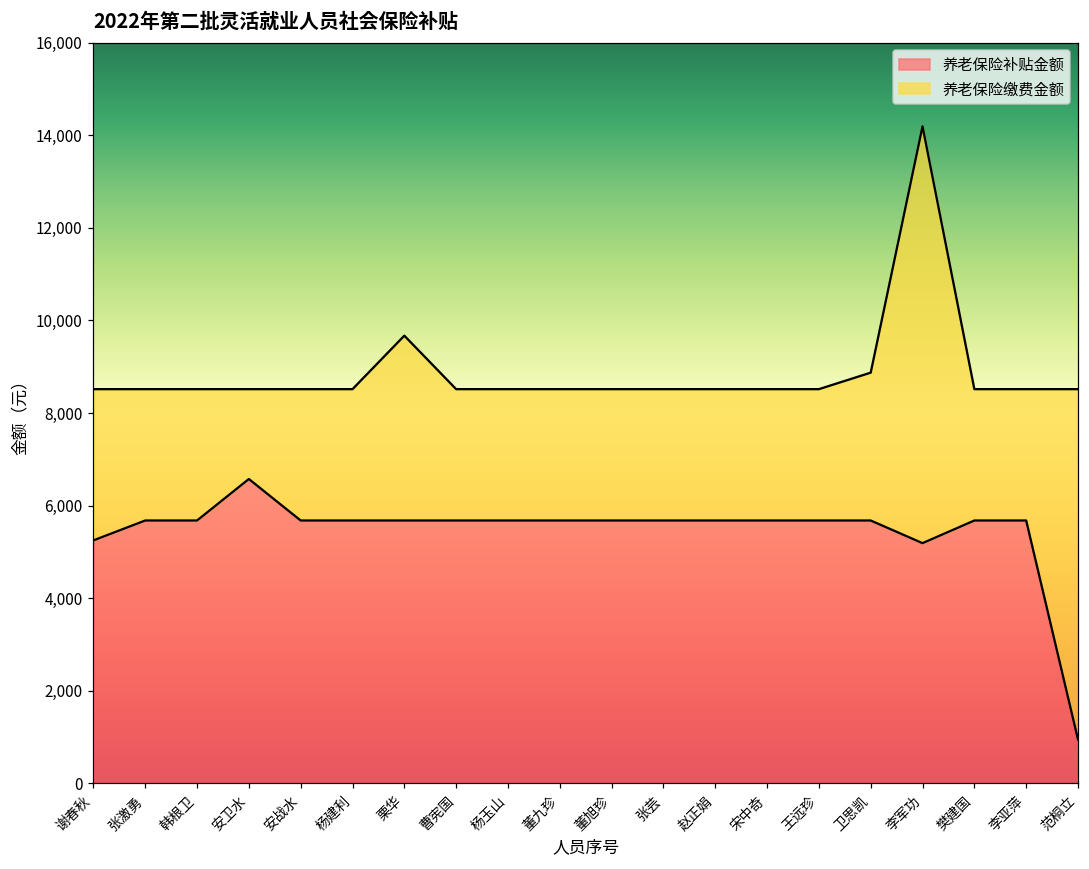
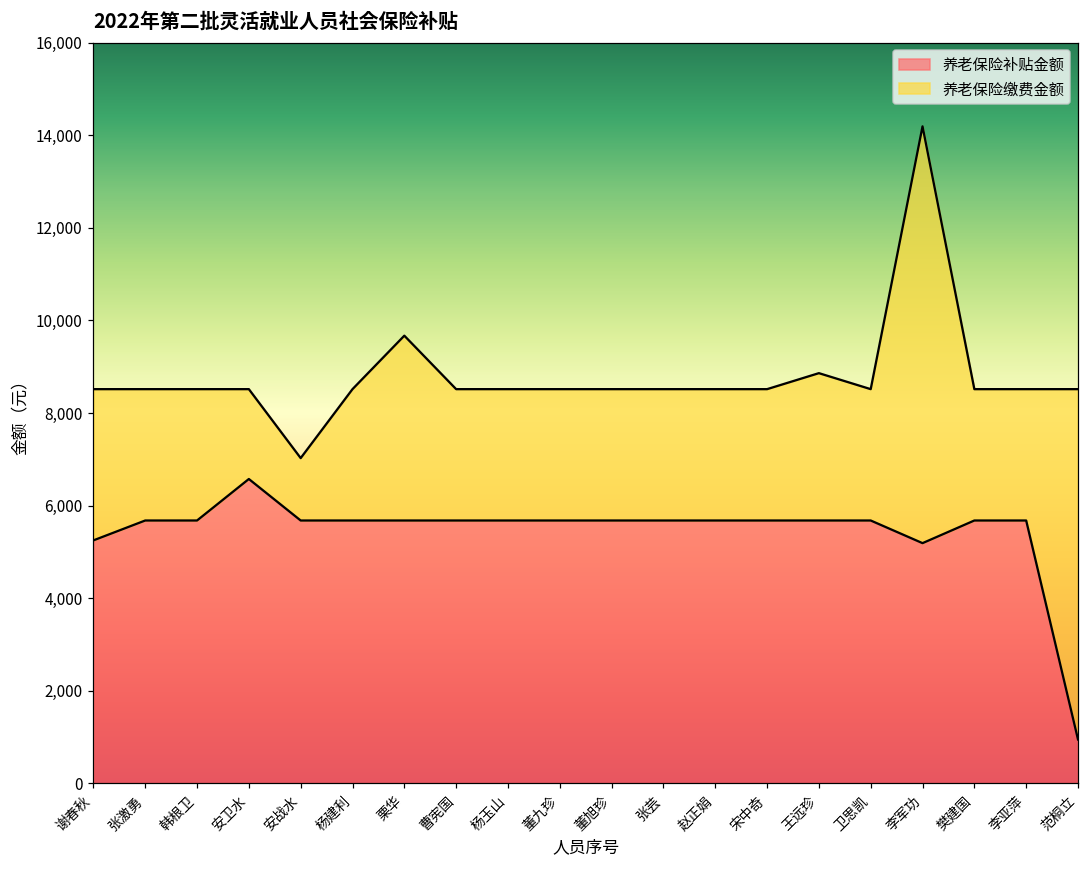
  {
    "养老保险补贴金额": {
      "谢春秋": "5,200",
      "张激勇": "5,700",
      "韩根卫": "5,700",
      "安卫水": "6,600",
      "安战水": "5,700",
      "杨建利": "5,700",
      "栗华": "5,700",
      "曹宪国": "5,700",
      "杨玉山": "5,700",
      "董九珍": "5,700",
      "董旭珍": "5,700",
      "张芸": "5,700",
      "赵正娟": "5,700",
      "宋中奇": "5,700",
      "王远珍": "5,700",
      "卫思凯": "5,700",
      "李军功": "5,200",
      "樊建国": "5,700",
      "李亚萍": "5,700",
      "范桐立": "900"
    },
    "养老保险缴费金额": {
      "谢春秋": "8,500",
      "张激勇": "8,500",
      "韩根卫": "8,500",
      "安卫水": "8,500",
-     "安战水": "8,500",
+     "安战水": "7,000",
      "杨建利": "8,500",
      "栗华": "9,700",
      "曹宪国": "8,500",
      "杨玉山": "8,500",
      "董九珍": "8,500",
      "董旭珍": "8,500",
      "张芸": "8,500",
      "赵正娟": "8,500",
      "宋中奇": "8,500",
-     "王远珍": "8,500",
-     "卫思凯": "8,900",
+     "王远珍": "8,900",
+     "卫思凯": "8,500",
      "李军功": "14,200",
      "樊建国": "8,500",
      "李亚萍": "8,500",
      "范桐立": "8,500"
    }
  }
